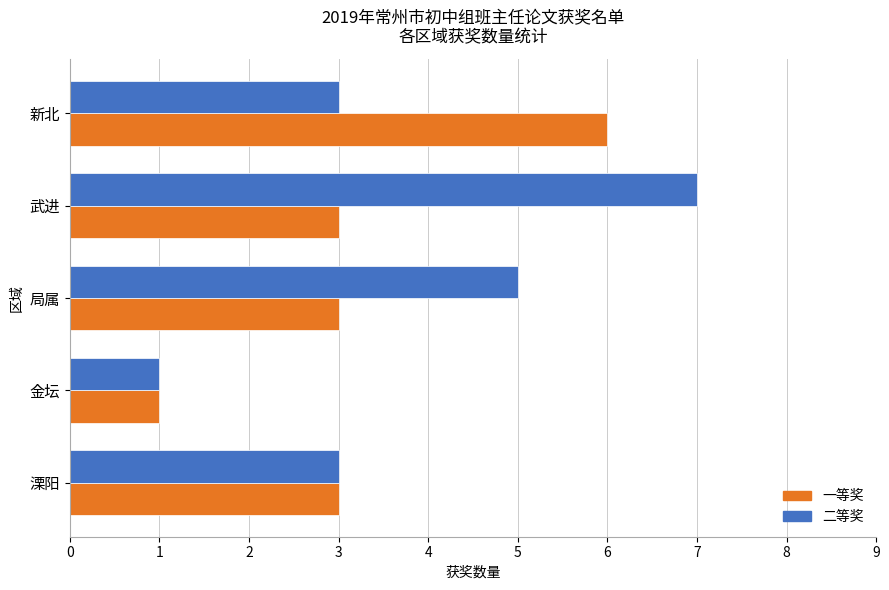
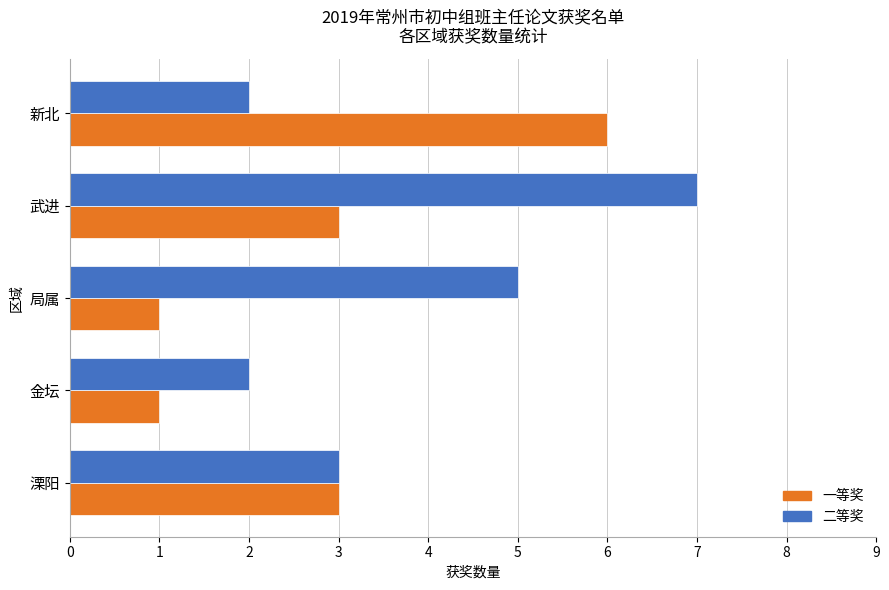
  {
    "一等奖": {
      "新北": 6,
      "武进": 3,
-     "局属": 3,
+     "局属": 1,
      "金坛": 1,
      "溧阳": 3
    },
    "二等奖": {
-     "新北": 3,
+     "新北": 2,
      "武进": 7,
      "局属": 5,
-     "金坛": 1,
+     "金坛": 2,
      "溧阳": 3
    }
  }
